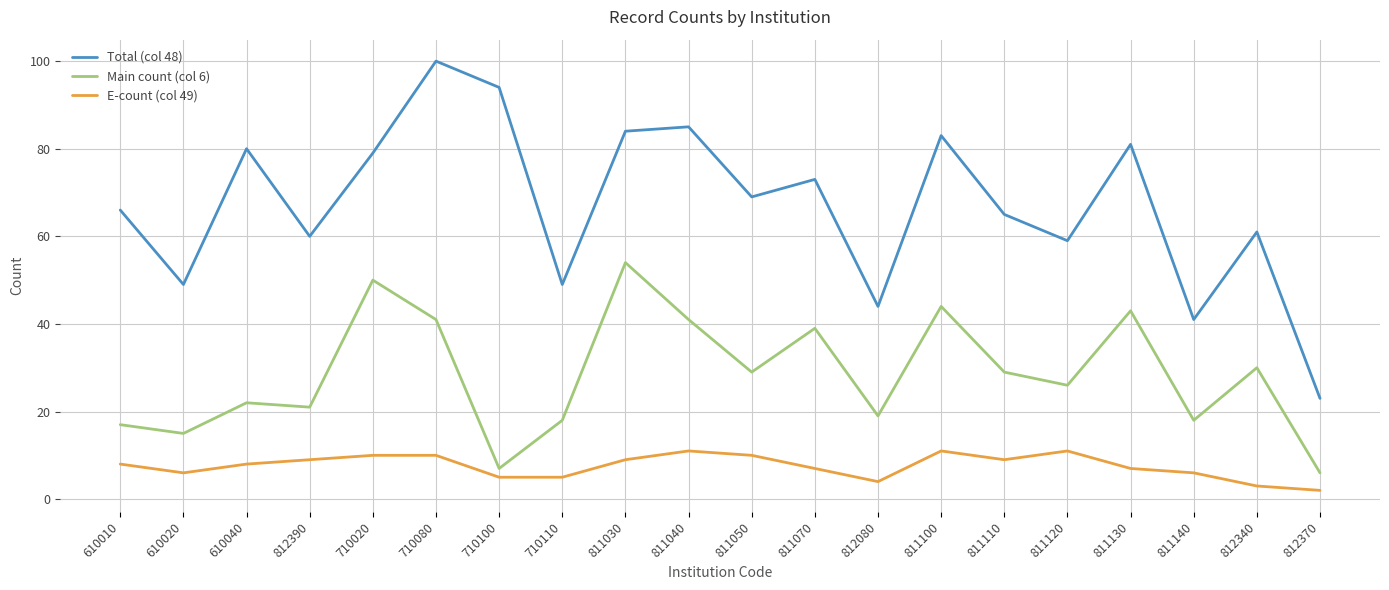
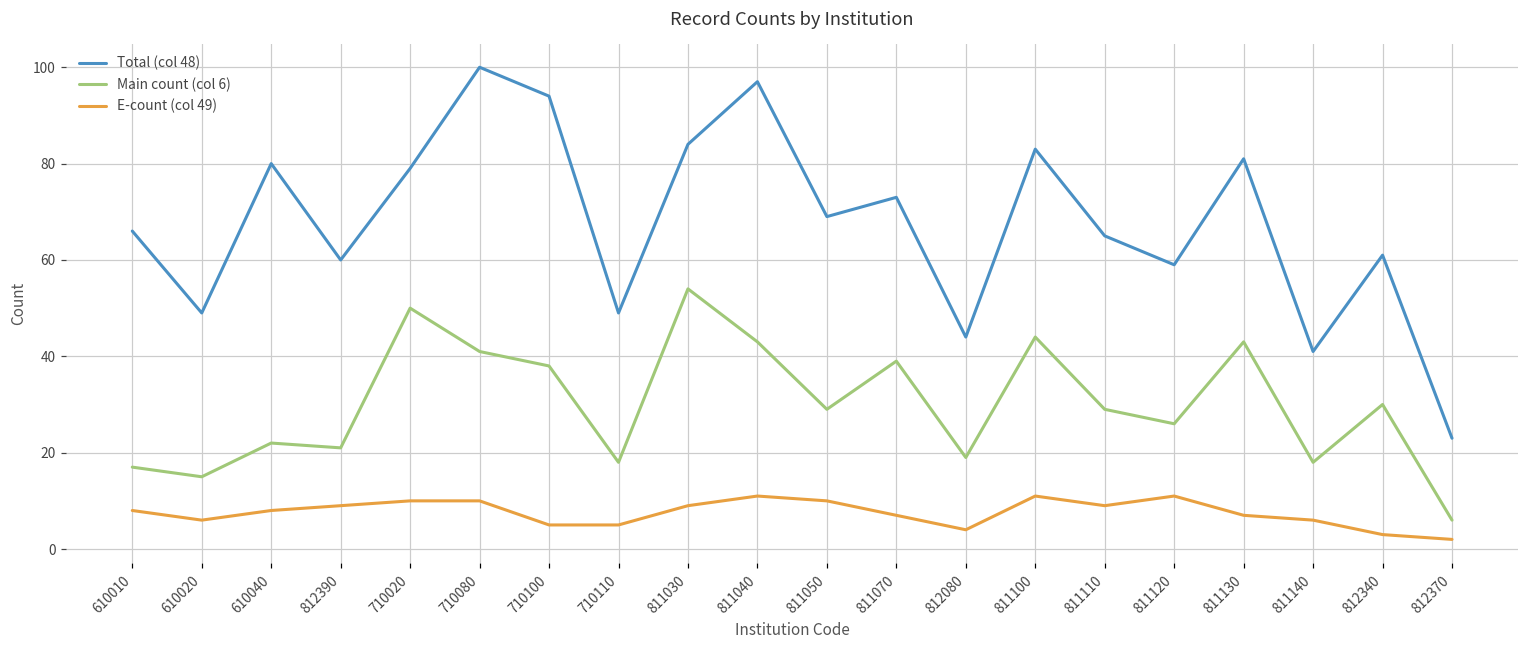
  {
    "Total (col 48)": {
      "610010": 66,
      "610020": 49,
      "610040": 80,
      "812390": 60,
      "710020": 79,
      "710080": 100,
      "710100": 94,
      "710110": 49,
      "811030": 84,
-     "811040": 85,
+     "811040": 97,
      "811050": 69,
      "811070": 73,
      "812080": 44,
      "811100": 83,
      "811110": 65,
      "811120": 59,
      "811130": 81,
      "811140": 41,
      "812340": 61,
      "812370": 23
    },
    "Main count (col 6)": {
      "610010": 17,
      "610020": 15,
      "610040": 22,
      "812390": 21,
      "710020": 50,
      "710080": 41,
-     "710100": 7,
+     "710100": 38,
      "710110": 18,
      "811030": 54,
-     "811040": 41,
+     "811040": 43,
      "811050": 29,
      "811070": 39,
      "812080": 19,
      "811100": 44,
      "811110": 29,
      "811120": 26,
      "811130": 43,
      "811140": 18,
      "812340": 30,
      "812370": 6
    },
    "E-count (col 49)": {
      "610010": 8,
      "610020": 6,
      "610040": 8,
      "812390": 9,
      "710020": 10,
      "710080": 10,
      "710100": 5,
      "710110": 5,
      "811030": 9,
      "811040": 11,
      "811050": 10,
      "811070": 7,
      "812080": 4,
      "811100": 11,
      "811110": 9,
      "811120": 11,
      "811130": 7,
      "811140": 6,
      "812340": 3,
      "812370": 2
    }
  }
